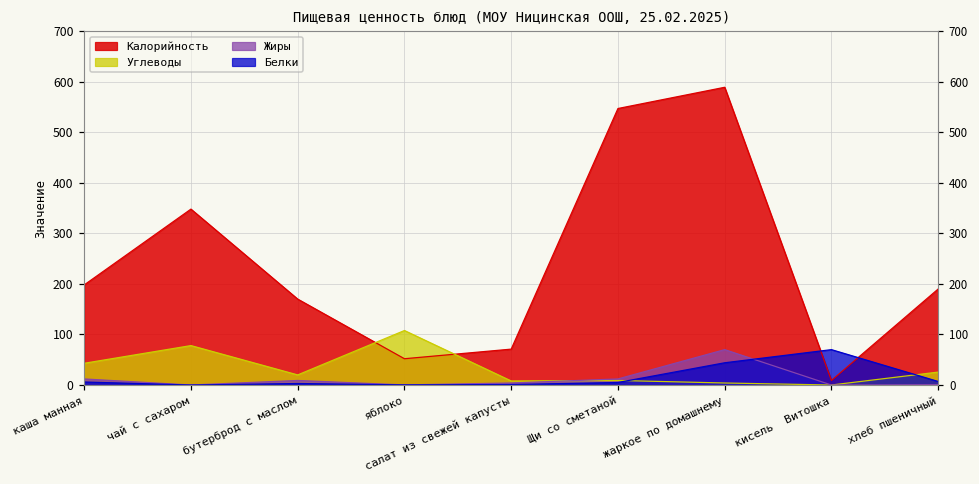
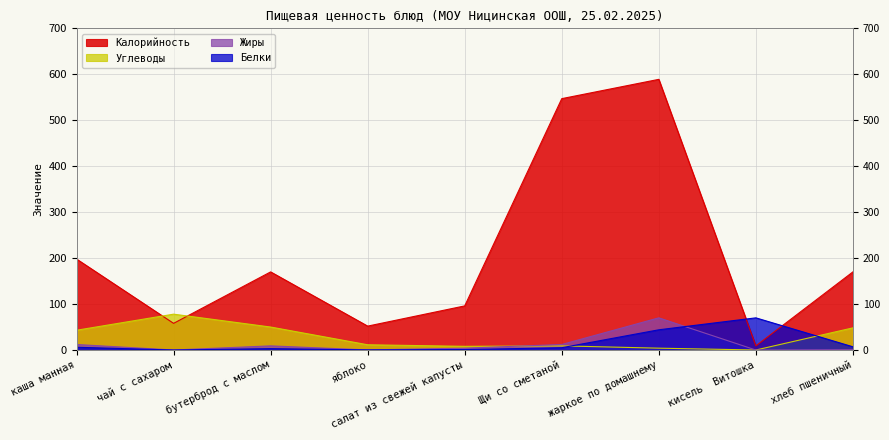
  {
    "Калорийность": {
      "каша манная": 200,
-     "чай с сахаром": 350,
+     "чай с сахаром": 60,
      "бутерброд с маслом": 170,
      "яблоко": 50,
-     "салат из свежей капусты": 70,
+     "салат из свежей капусты": 100,
      "Щи со сметаной": 550,
      "жаркое по домашнему": 590,
      "кисель Витошка": 10,
-     "хлеб пшеничный": 190
+     "хлеб пшеничный": 170
    },
    "Углеводы": {
      "каша манная": 40,
      "чай с сахаром": 80,
-     "бутерброд с маслом": 20,
-     "яблоко": 110,
+     "бутерброд с маслом": 50,
+     "яблоко": 10,
      "жаркое по домашнему": 0,
-     "хлеб пшеничный": 30
+     "хлеб пшеничный": 50
    },
    "Жиры": {
      "каша манная": 10,
      "бутерброд с маслом": 10,
      "жаркое по домашнему": 70,
      "хлеб пшеничный": 0
    },
    "Белки": {
      "каша манная": 10,
      "бутерброд с маслом": 0,
      "жаркое по домашнему": 40,
      "кисель Витошка": 70,
      "хлеб пшеничный": 10
    }
  }
